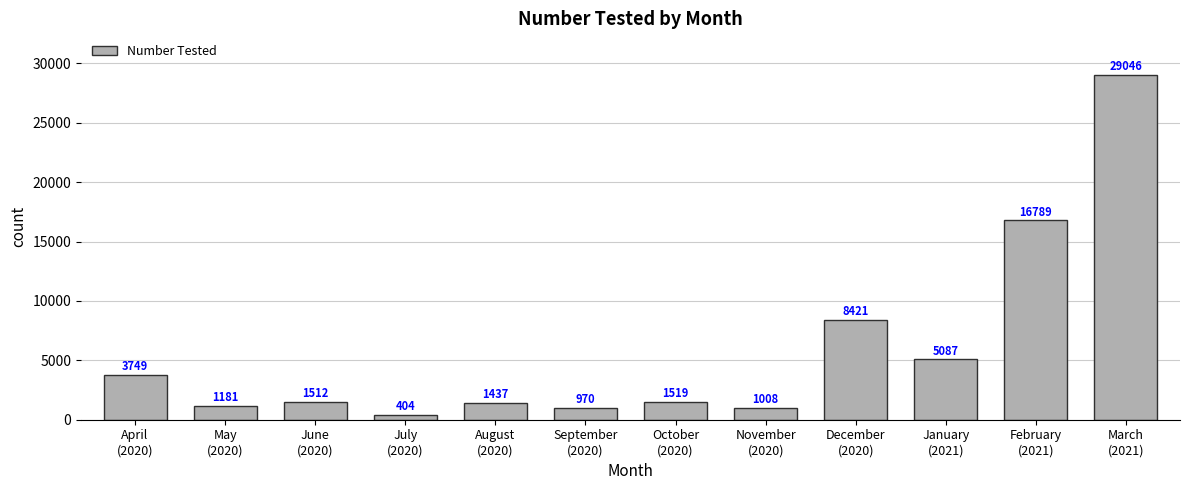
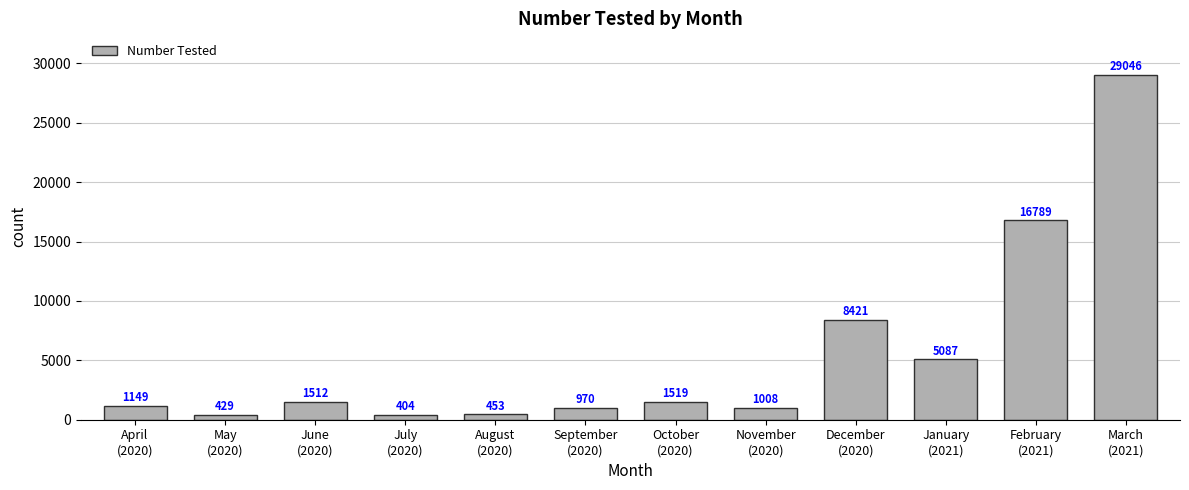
  {
-   "April (2020)": 3749,
-   "May (2020)": 1181,
+   "April (2020)": 1149,
+   "May (2020)": 429,
    "June (2020)": 1512,
    "July (2020)": 404,
-   "August (2020)": 1437,
+   "August (2020)": 453,
    "September (2020)": 970,
    "October (2020)": 1519,
    "November (2020)": 1008,
    "December (2020)": 8421,
    "January (2021)": 5087,
    "February (2021)": 16789,
    "March (2021)": 29046
  }
